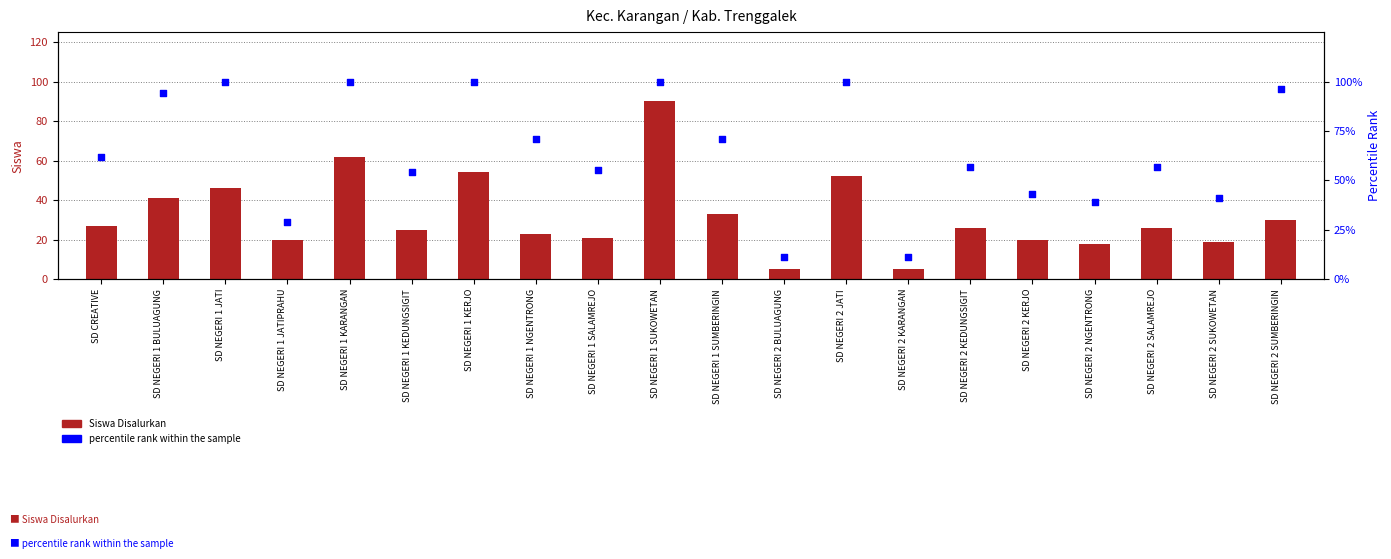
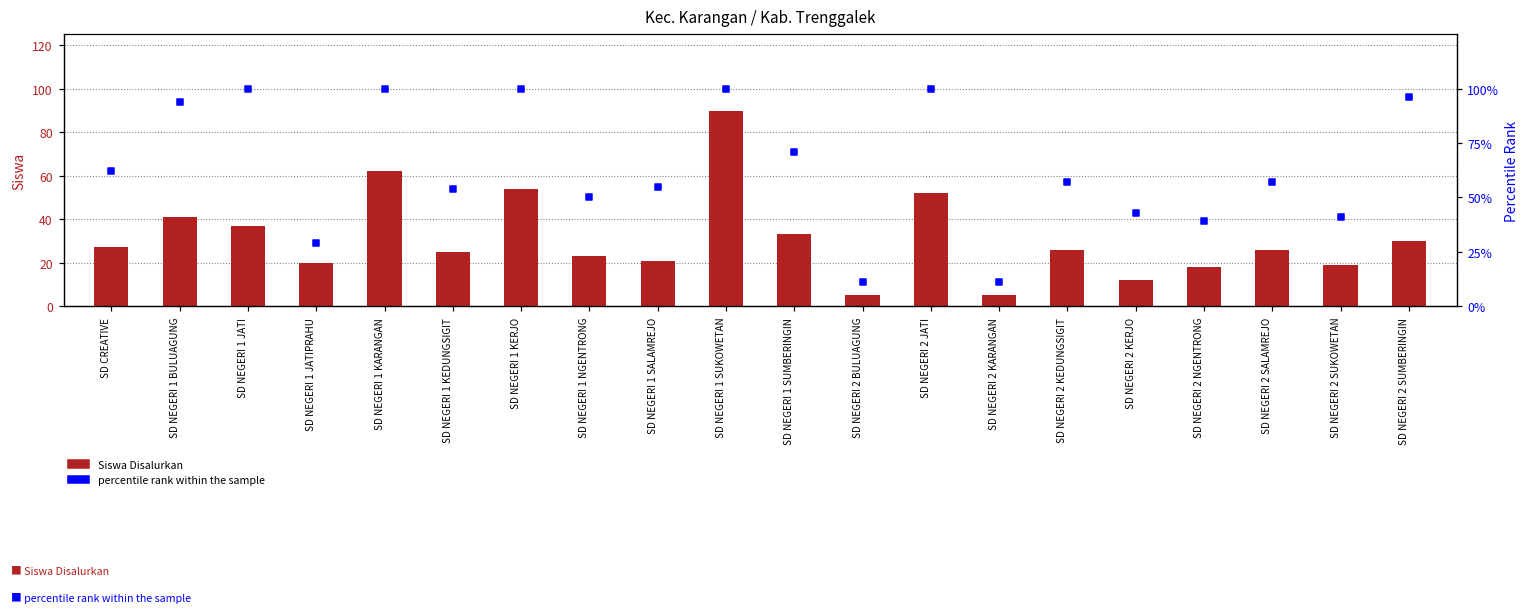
  {
    "Siswa Disalurkan": {
      "SD CREATIVE": "27",
      "SD NEGERI 1 BULUAGUNG": "41",
-     "SD NEGERI 1 JATI": "46",
+     "SD NEGERI 1 JATI": "37",
      "SD NEGERI 1 JATIPRAHU": "20",
      "SD NEGERI 1 KARANGAN": "62",
      "SD NEGERI 1 KEDUNGSIGIT": "25",
      "SD NEGERI 1 KERJO": "54",
      "SD NEGERI 1 NGENTRONG": "23",
      "SD NEGERI 1 SALAMREJO": "21",
      "SD NEGERI 1 SUKOWETAN": "90",
      "SD NEGERI 1 SUMBERINGIN": "33",
      "SD NEGERI 2 BULUAGUNG": "5",
      "SD NEGERI 2 JATI": "52",
      "SD NEGERI 2 KARANGAN": "5",
      "SD NEGERI 2 KEDUNGSIGIT": "26",
-     "SD NEGERI 2 KERJO": "20",
+     "SD NEGERI 2 KERJO": "12",
      "SD NEGERI 2 NGENTRONG": "18",
      "SD NEGERI 2 SALAMREJO": "26",
      "SD NEGERI 2 SUKOWETAN": "19",
      "SD NEGERI 2 SUMBERINGIN": "30"
    },
    "percentile rank within the sample": {
-     "SD NEGERI 1 NGENTRONG": "71%"
+     "SD NEGERI 1 NGENTRONG": "50%"
    }
  }
